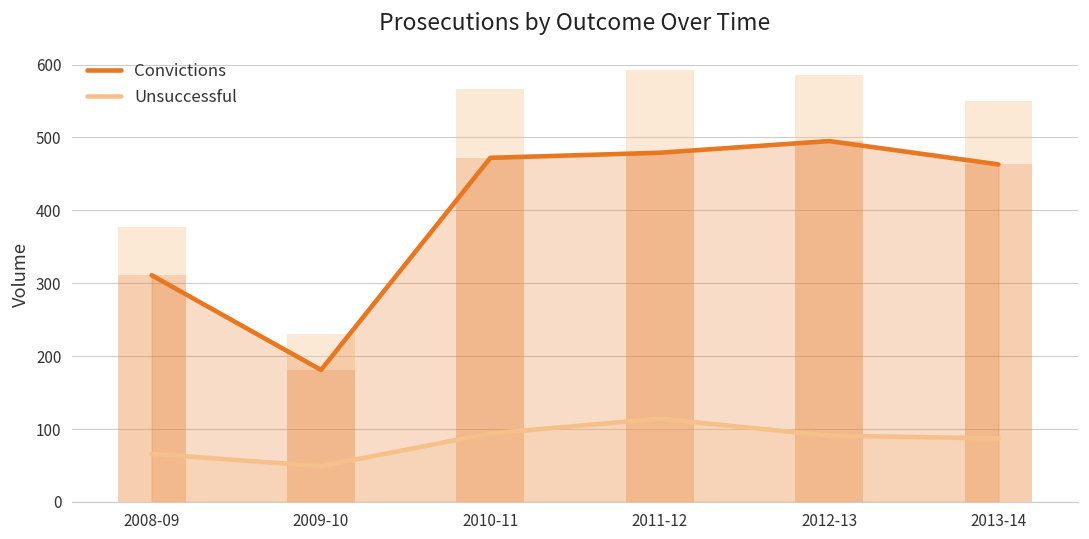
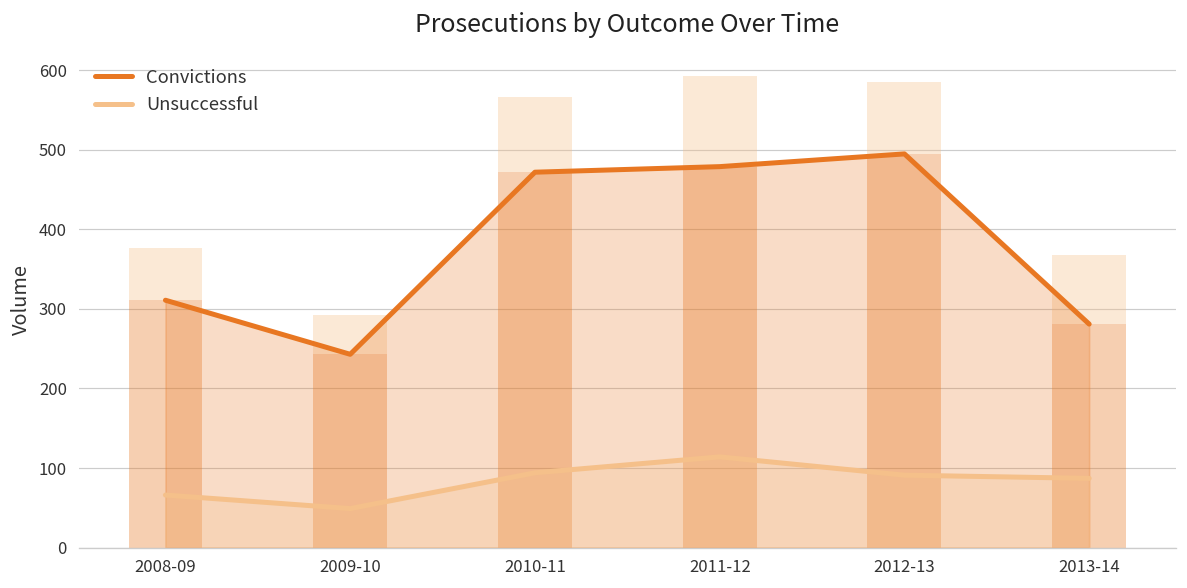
  {
    "Convictions": {
      "2008-09": 310,
-     "2009-10": 180,
+     "2009-10": 240,
      "2010-11": 470,
      "2011-12": 480,
      "2012-13": 500,
-     "2013-14": 460
+     "2013-14": 280
    }
  }
